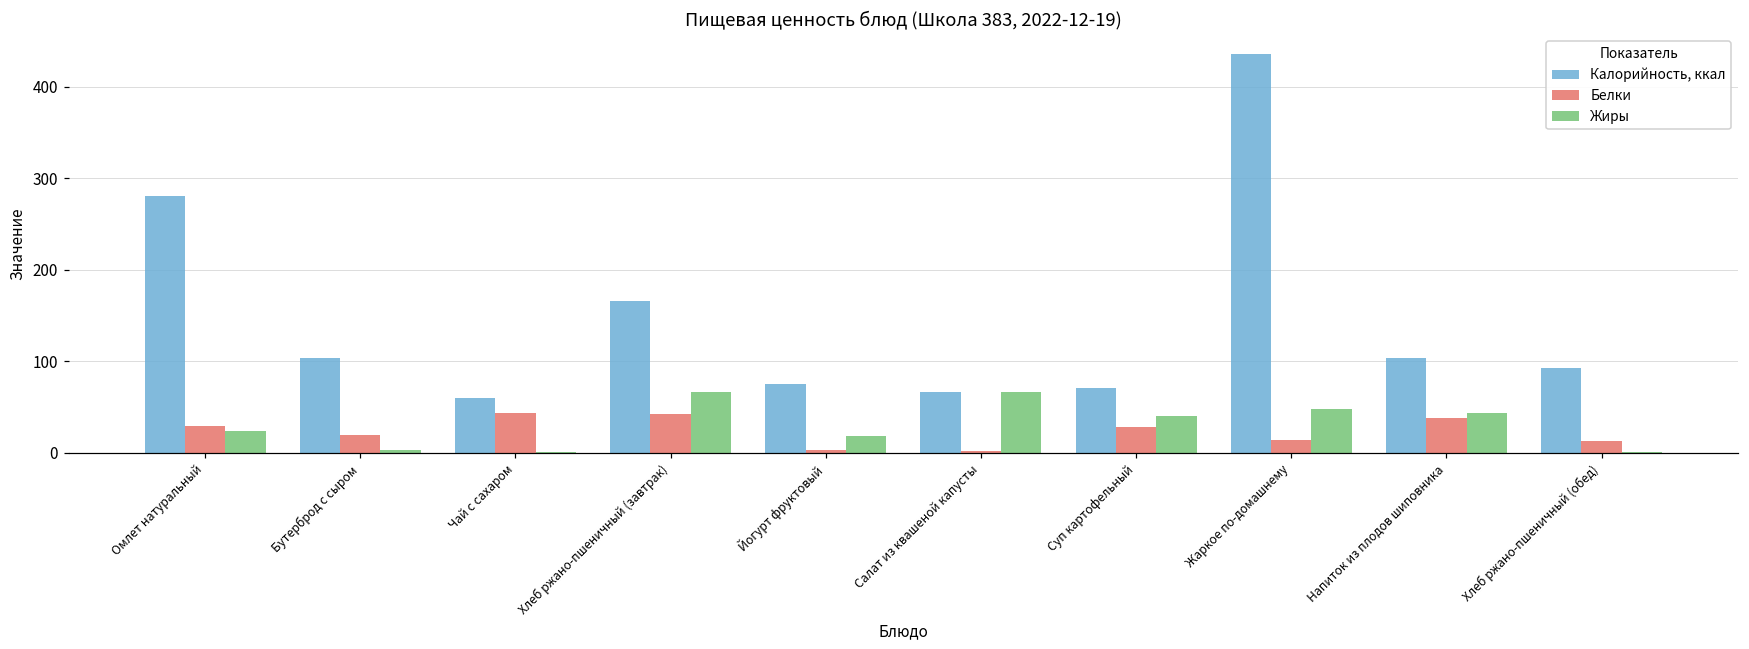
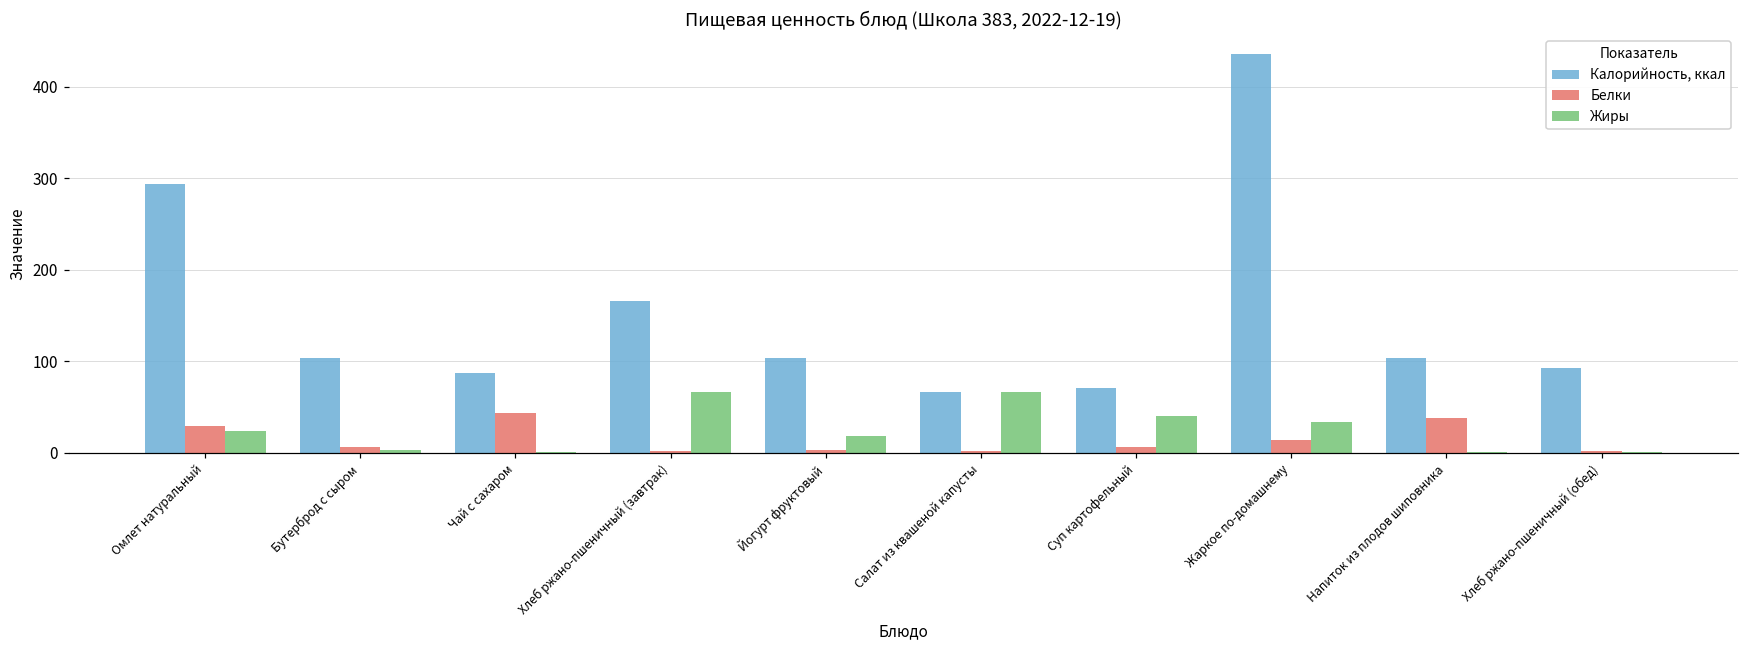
  {
    "Калорийность, ккал": {
-     "Омлет натуральный": 280,
+     "Омлет натуральный": 290,
      "Бутерброд с сыром": 100,
-     "Чай с сахаром": 60,
+     "Чай с сахаром": 90,
      "Хлеб ржано-пшеничный (завтрак)": 170,
-     "Йогурт фруктовый": 80,
+     "Йогурт фруктовый": 100,
      "Салат из квашеной капусты": 70,
      "Суп картофельный": 70,
      "Жаркое по-домашнему": 440,
      "Напиток из плодов шиповника": 100,
      "Хлеб ржано-пшеничный (обед)": 90
    },
    "Белки": {
      "Омлет натуральный": 30,
-     "Бутерброд с сыром": 20,
+     "Бутерброд с сыром": 10,
      "Чай с сахаром": 40,
-     "Хлеб ржано-пшеничный (завтрак)": 40,
-     "Суп картофельный": 30,
+     "Хлеб ржано-пшеничный (завтрак)": 0,
+     "Суп картофельный": 10,
      "Жаркое по-домашнему": 10,
      "Напиток из плодов шиповника": 40,
-     "Хлеб ржано-пшеничный (обед)": 10
+     "Хлеб ржано-пшеничный (обед)": 0
    },
    "Жиры": {
      "Омлет натуральный": 20,
      "Хлеб ржано-пшеничный (завтрак)": 70,
      "Йогурт фруктовый": 20,
      "Салат из квашеной капусты": 70,
      "Суп картофельный": 40,
-     "Жаркое по-домашнему": 50,
-     "Напиток из плодов шиповника": 40
+     "Жаркое по-домашнему": 30,
+     "Напиток из плодов шиповника": 0
    }
  }
